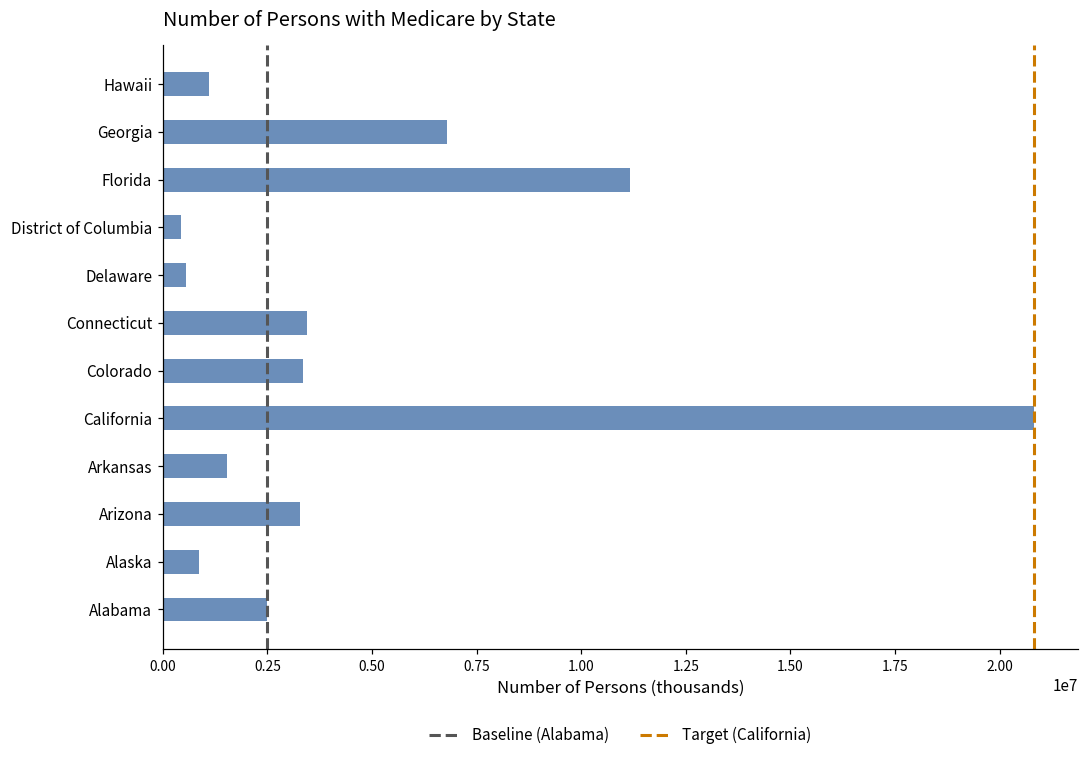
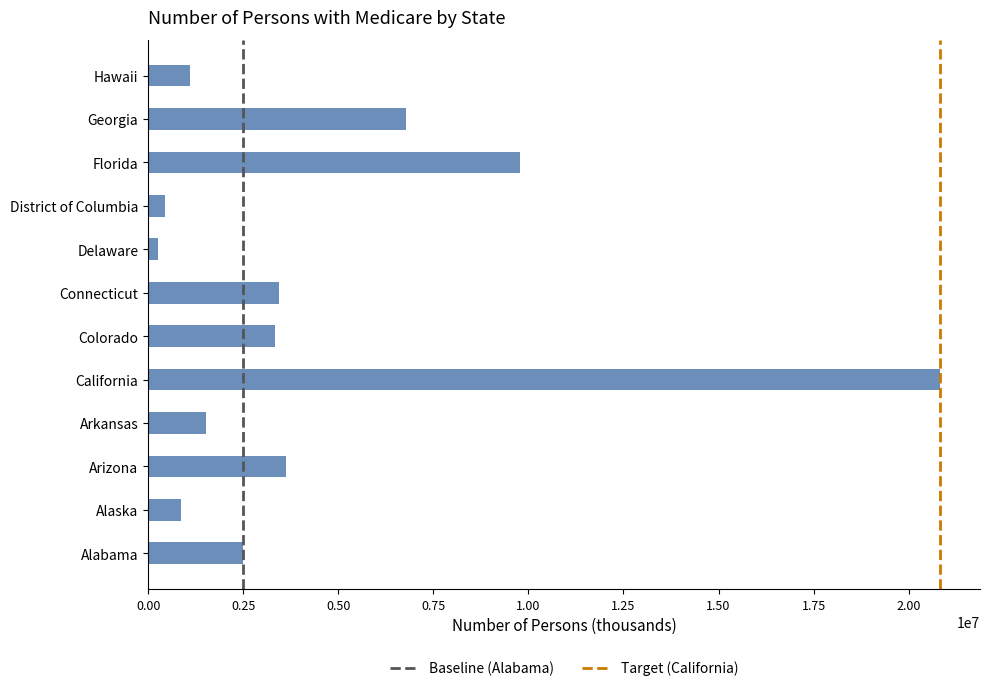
  {
    "Hawaii": 1100000,
    "Georgia": 6800000,
-   "Florida": 11200000,
+   "Florida": 9800000,
    "District of Columbia": 400000,
-   "Delaware": 500000,
+   "Delaware": 300000,
    "Connecticut": 3400000,
    "Colorado": 3300000,
    "California": 20800000,
    "Arkansas": 1500000,
-   "Arizona": 3300000,
+   "Arizona": 3600000,
    "Alaska": 900000,
    "Alabama": 2500000
  }
